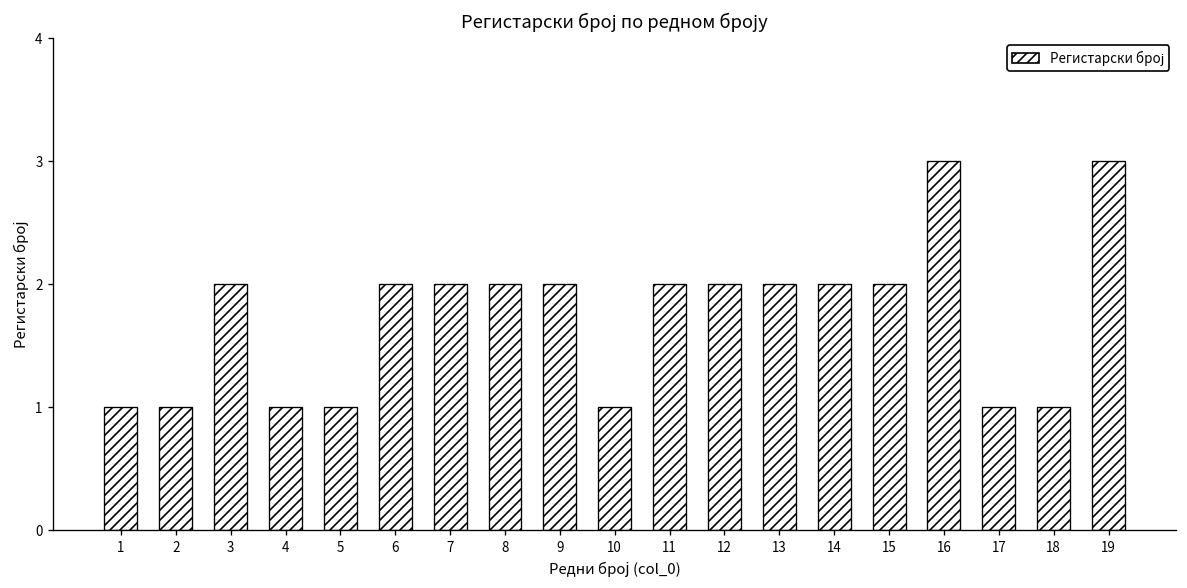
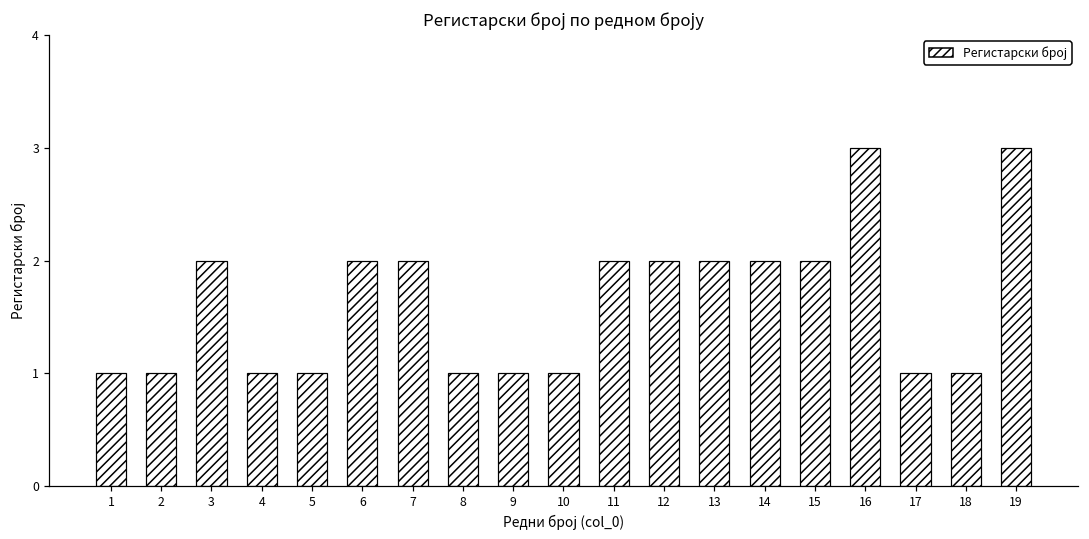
  {
    "1": 1,
    "2": 1,
    "3": 2,
    "4": 1,
    "5": 1,
    "6": 2,
    "7": 2,
-   "8": 2,
-   "9": 2,
+   "8": 1,
+   "9": 1,
    "10": 1,
    "11": 2,
    "12": 2,
    "13": 2,
    "14": 2,
    "15": 2,
    "16": 3,
    "17": 1,
    "18": 1,
    "19": 3
  }
